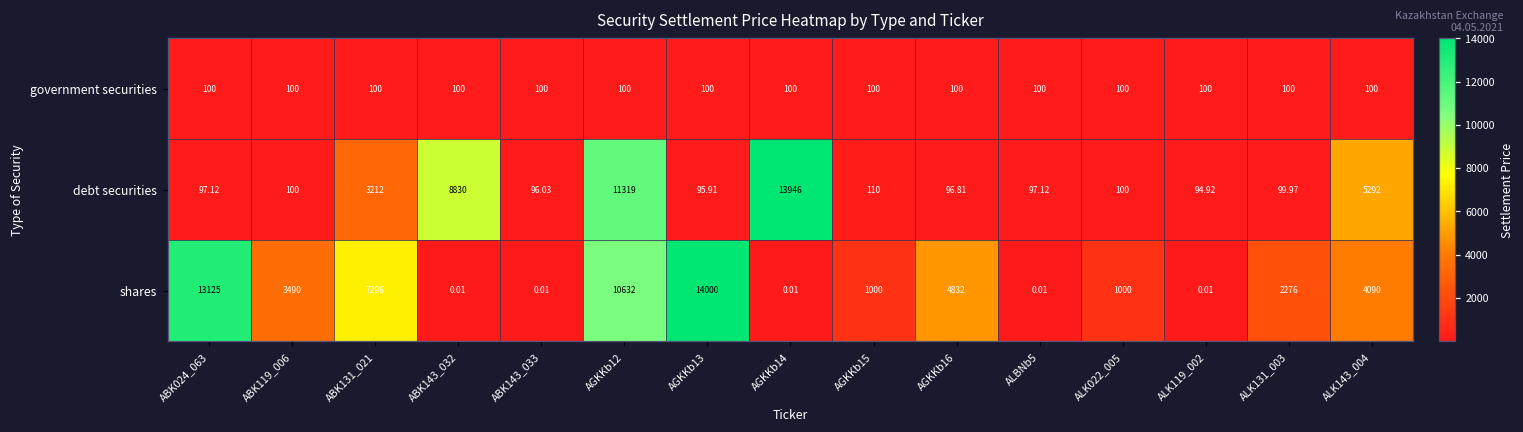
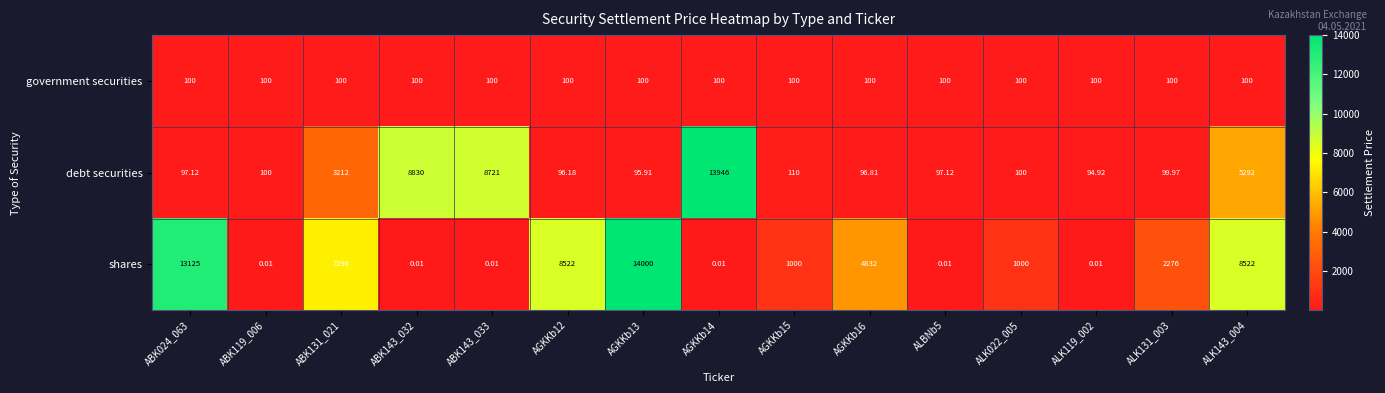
  {
    "government securities": {
      "ABK024_063": 100,
      "ABK119_006": 100,
      "ABK131_021": 100,
      "ABK143_032": 100,
      "ABK143_033": 100,
      "AGKKb12": 100,
      "AGKKb13": 100,
      "AGKKb14": 100,
      "AGKKb15": 100,
      "AGKKb16": 100,
      "ALBNb5": 100,
      "ALK022_005": 100,
      "ALK119_002": 100,
      "ALK131_003": 100,
      "ALK143_004": 100
    },
    "debt securities": {
      "ABK024_063": 97.12,
      "ABK119_006": 100,
      "ABK131_021": 3212,
      "ABK143_032": 8830,
-     "ABK143_033": 96.03,
-     "AGKKb12": 11319,
+     "ABK143_033": 8721,
+     "AGKKb12": 96.18,
      "AGKKb13": 95.91,
      "AGKKb14": 13946,
      "AGKKb15": 110,
      "AGKKb16": 96.81,
      "ALBNb5": 97.12,
      "ALK022_005": 100,
      "ALK119_002": 94.92,
      "ALK131_003": 99.97,
      "ALK143_004": 5292
    },
    "shares": {
      "ABK024_063": 13125,
-     "ABK119_006": 3490,
+     "ABK119_006": 0.01,
      "ABK131_021": 7296,
      "ABK143_032": 0.01,
      "ABK143_033": 0.01,
-     "AGKKb12": 10632,
+     "AGKKb12": 8522,
      "AGKKb13": 14000,
      "AGKKb14": 0.01,
      "AGKKb15": 1000,
      "AGKKb16": 4832,
      "ALBNb5": 0.01,
      "ALK022_005": 1000,
      "ALK119_002": 0.01,
      "ALK131_003": 2276,
-     "ALK143_004": 4090
+     "ALK143_004": 8522
    }
  }
